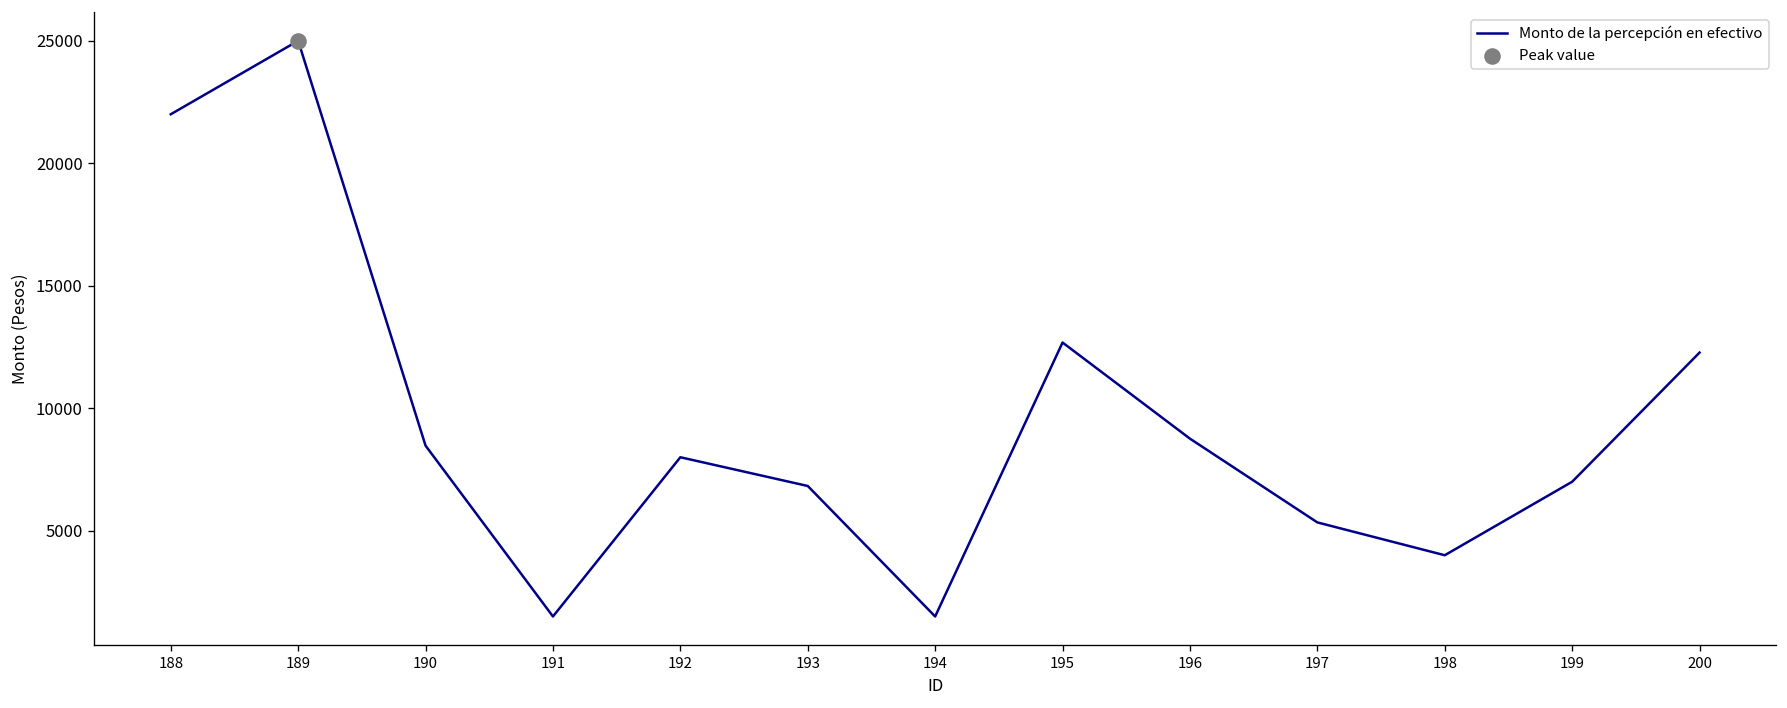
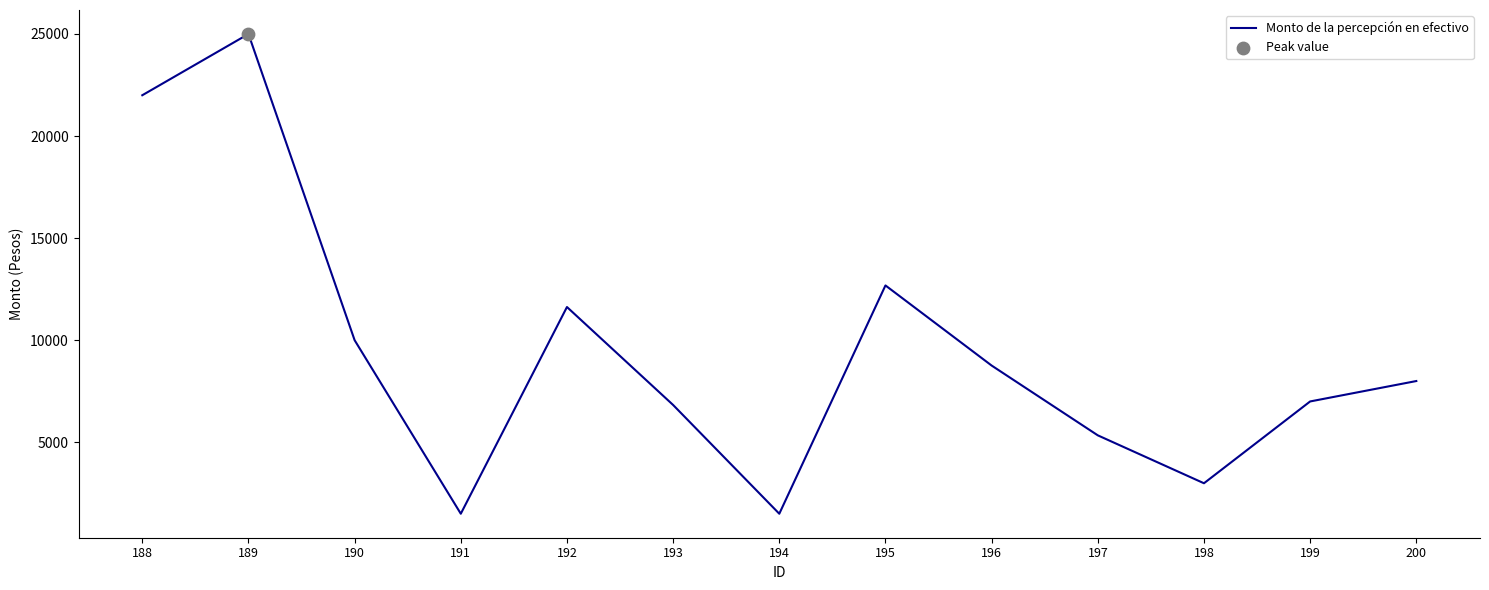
  {
    "Monto de la percepción en efectivo": {
      "188": 22000,
-     "190": 8500,
+     "190": 10000,
      "191": 1500,
-     "192": 8000,
+     "192": 11600,
      "193": 6800,
      "194": 1500,
      "195": 12700,
      "196": 8800,
      "197": 5300,
-     "198": 4000,
+     "198": 3000,
      "199": 7000,
-     "200": 12300
+     "200": 8000
    }
  }
